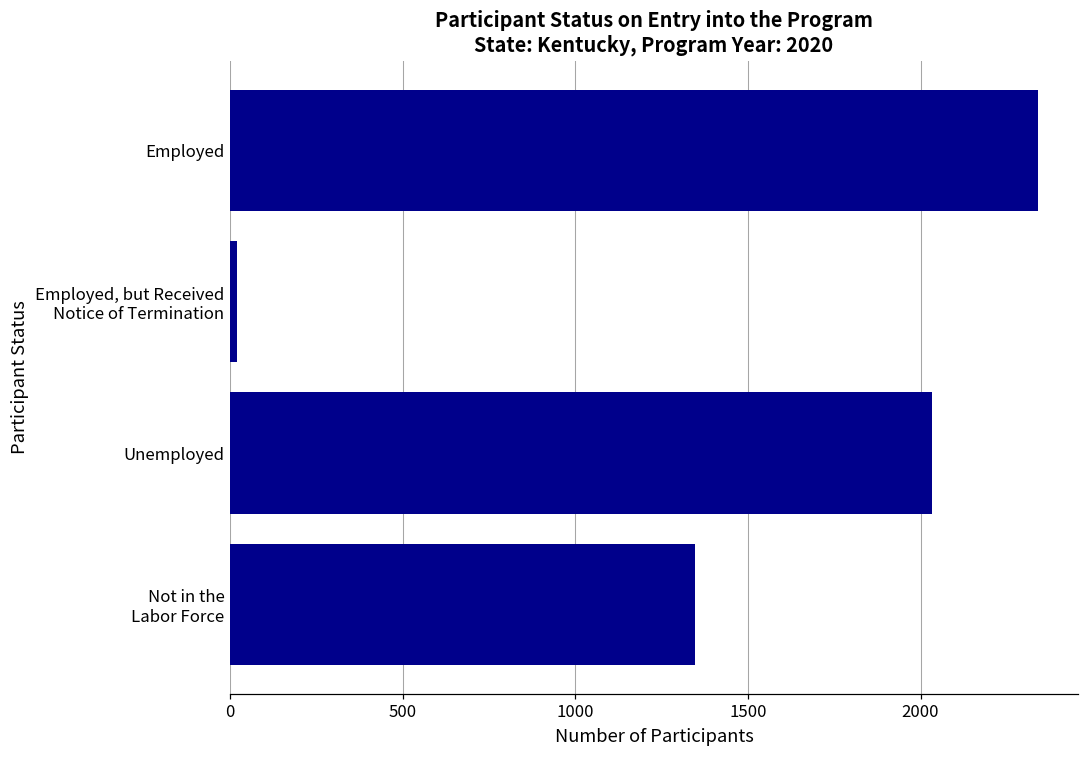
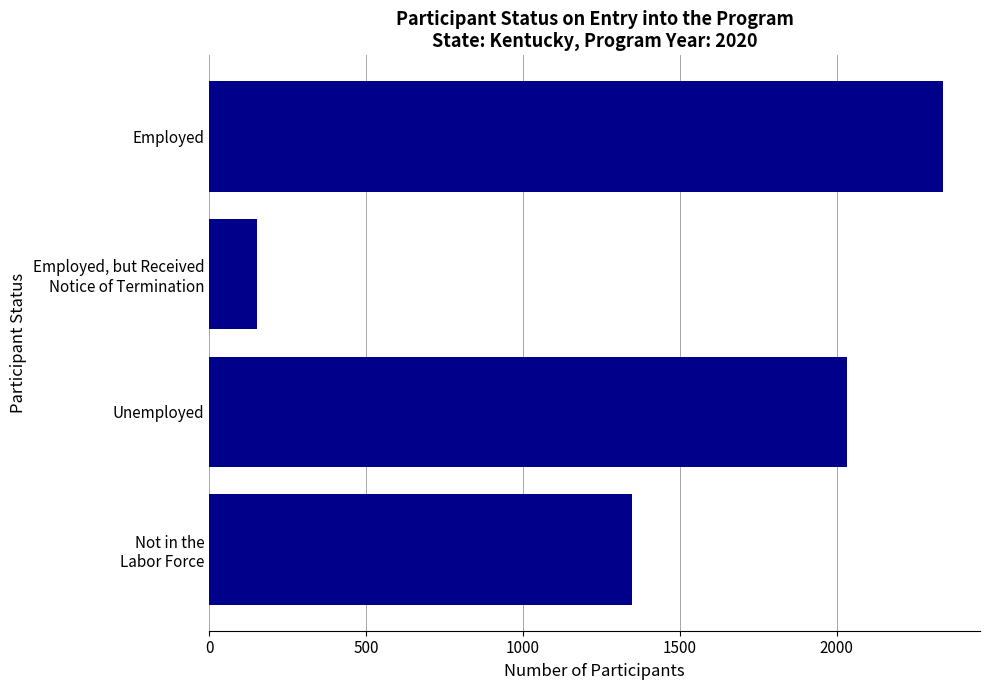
  {
    "Employed": 2340,
-   "Employed, but Received Notice of Termination": 20,
+   "Employed, but Received Notice of Termination": 150,
    "Unemployed": 2030,
    "Not in the Labor Force": 1350
  }
